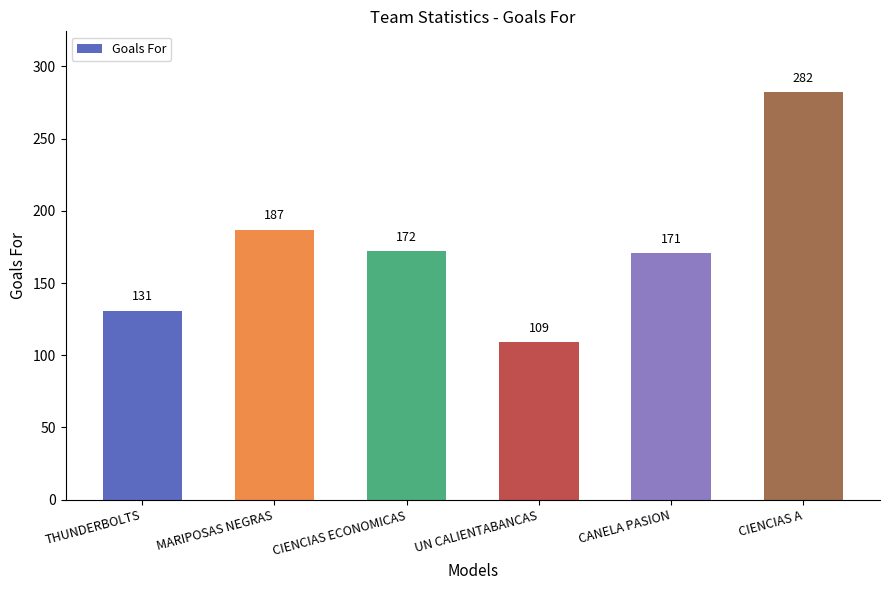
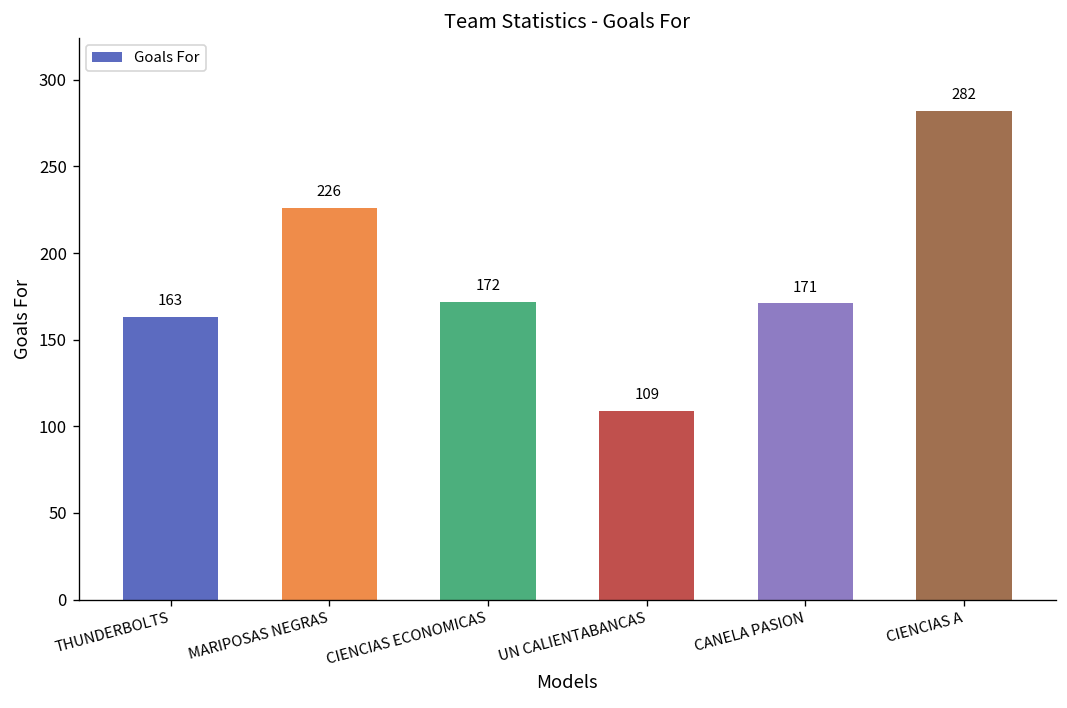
  {
-   "THUNDERBOLTS": 131,
-   "MARIPOSAS NEGRAS": 187,
+   "THUNDERBOLTS": 163,
+   "MARIPOSAS NEGRAS": 226,
    "CIENCIAS ECONOMICAS": 172,
    "UN CALIENTABANCAS": 109,
    "CANELA PASION": 171,
    "CIENCIAS A": 282
  }
